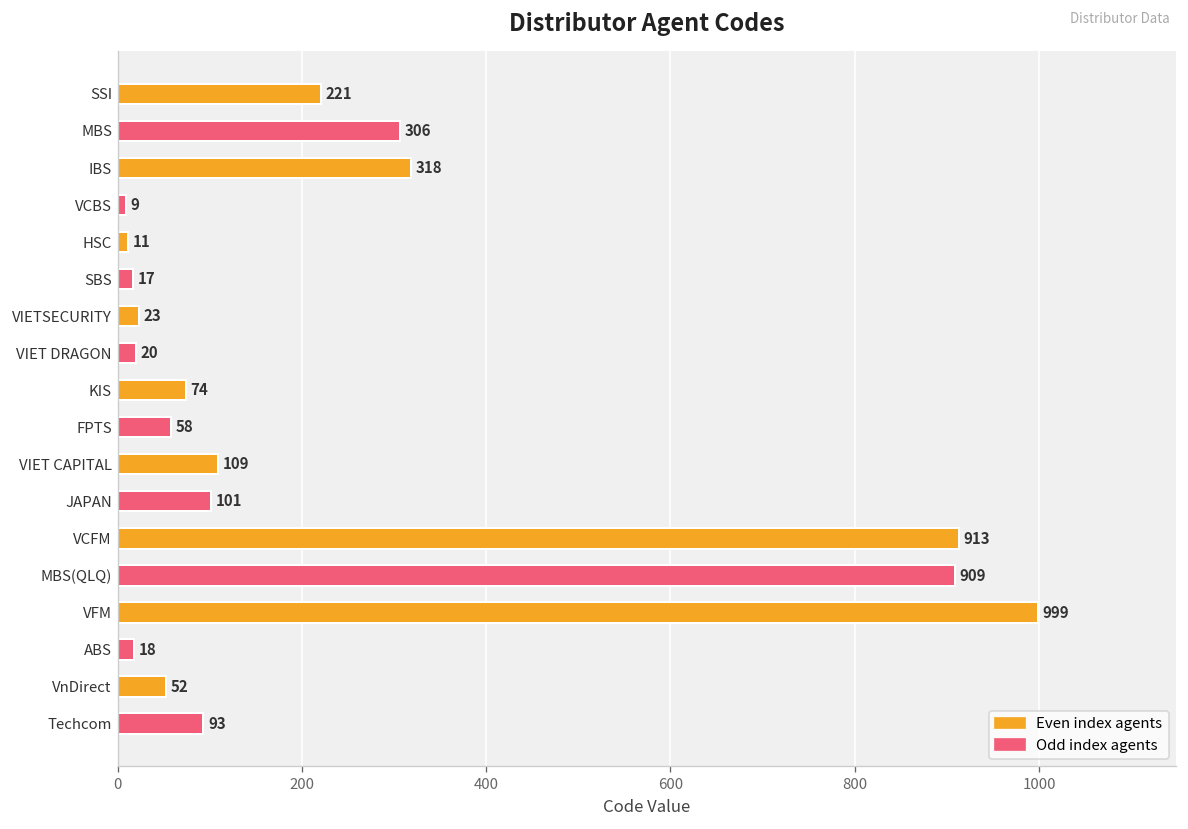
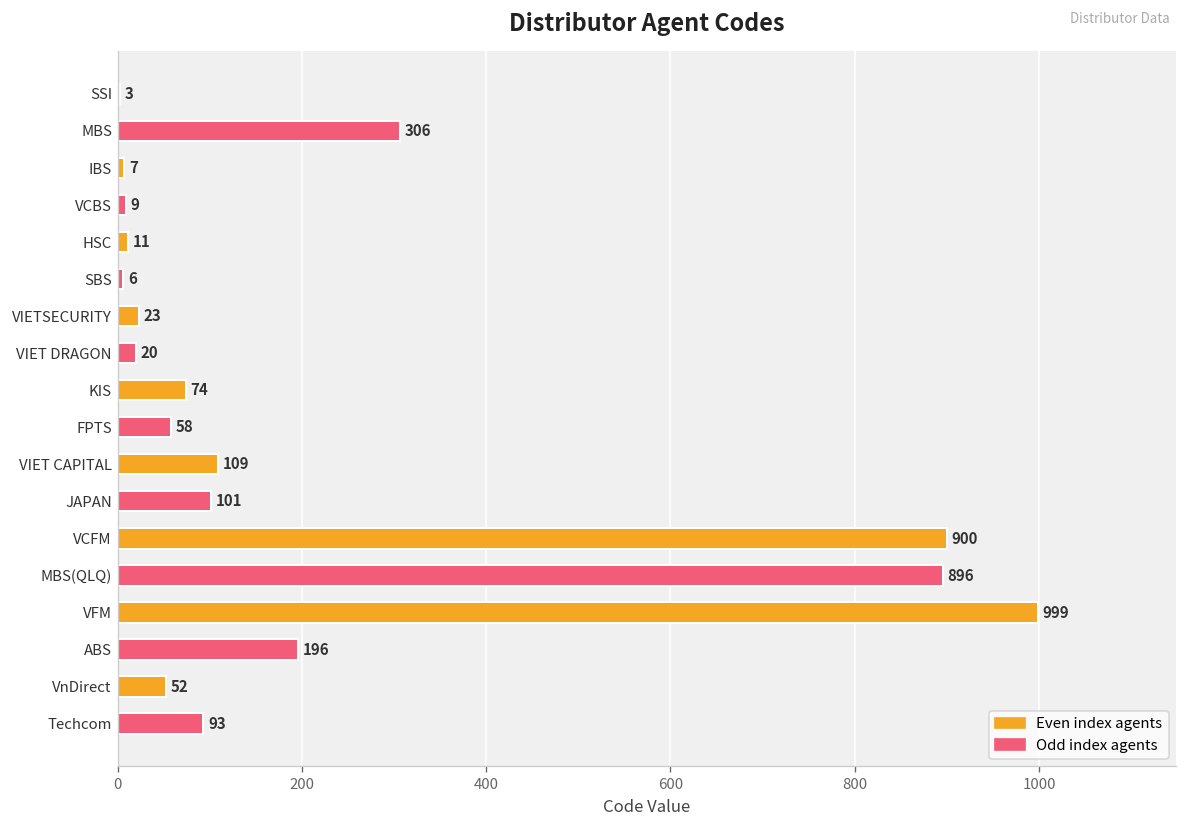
  {
-   "SSI": 221,
+   "SSI": 3,
    "MBS": 306,
-   "IBS": 318,
+   "IBS": 7,
    "VCBS": 9,
    "HSC": 11,
-   "SBS": 17,
+   "SBS": 6,
    "VIETSECURITY": 23,
    "VIET DRAGON": 20,
    "KIS": 74,
    "FPTS": 58,
    "VIET CAPITAL": 109,
    "JAPAN": 101,
-   "VCFM": 913,
-   "MBS(QLQ)": 909,
+   "VCFM": 900,
+   "MBS(QLQ)": 896,
    "VFM": 999,
-   "ABS": 18,
+   "ABS": 196,
    "VnDirect": 52,
    "Techcom": 93
  }
